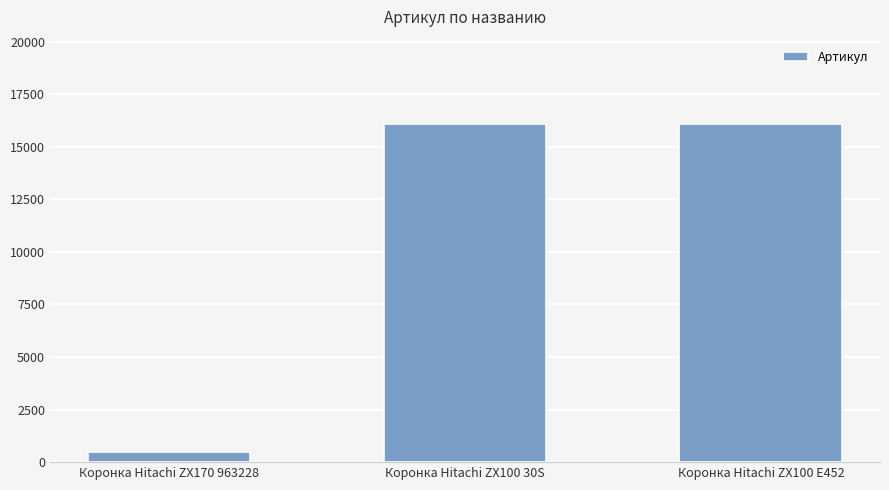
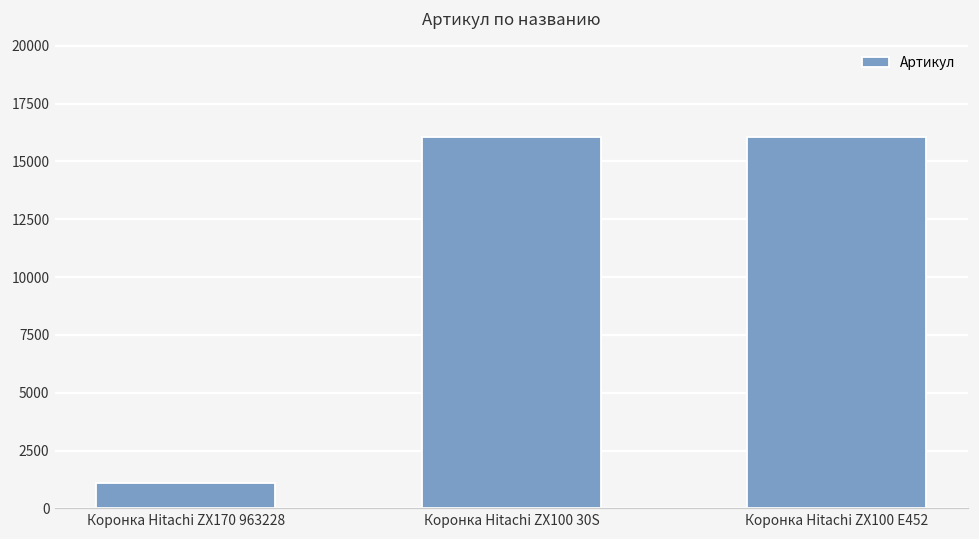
  {
-   "Коронка Hitachi ZX170 963228": 500,
+   "Коронка Hitachi ZX170 963228": 1100,
    "Коронка Hitachi ZX100 30S": 16100,
    "Коронка Hitachi ZX100 E452": 16100
  }
